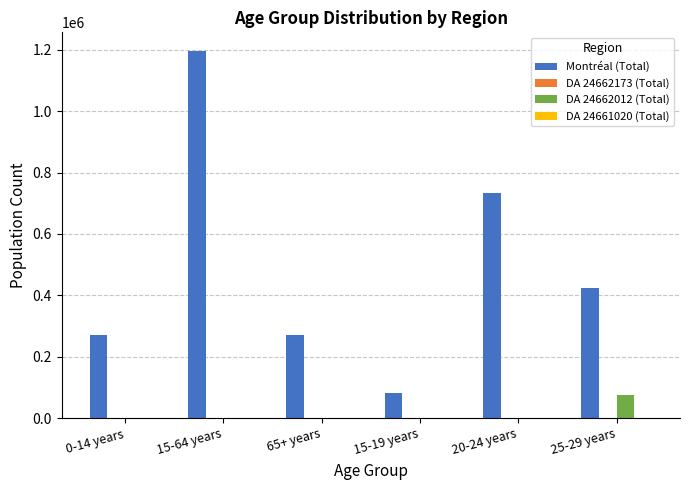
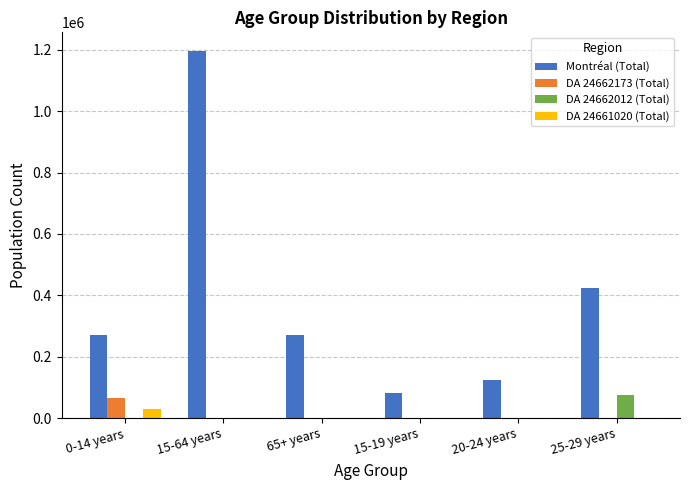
  {
    "Montréal (Total)": {
      "0-14 years": 270000,
      "15-64 years": 1200000,
      "65+ years": 270000,
      "15-19 years": 80000,
-     "20-24 years": 730000,
+     "20-24 years": 130000,
      "25-29 years": 420000
    },
    "DA 24662173 (Total)": {
-     "0-14 years": 0
+     "0-14 years": 70000
    },
    "DA 24662012 (Total)": {
      "25-29 years": 70000
    },
    "DA 24661020 (Total)": {
-     "0-14 years": 0
+     "0-14 years": 30000
    }
  }
